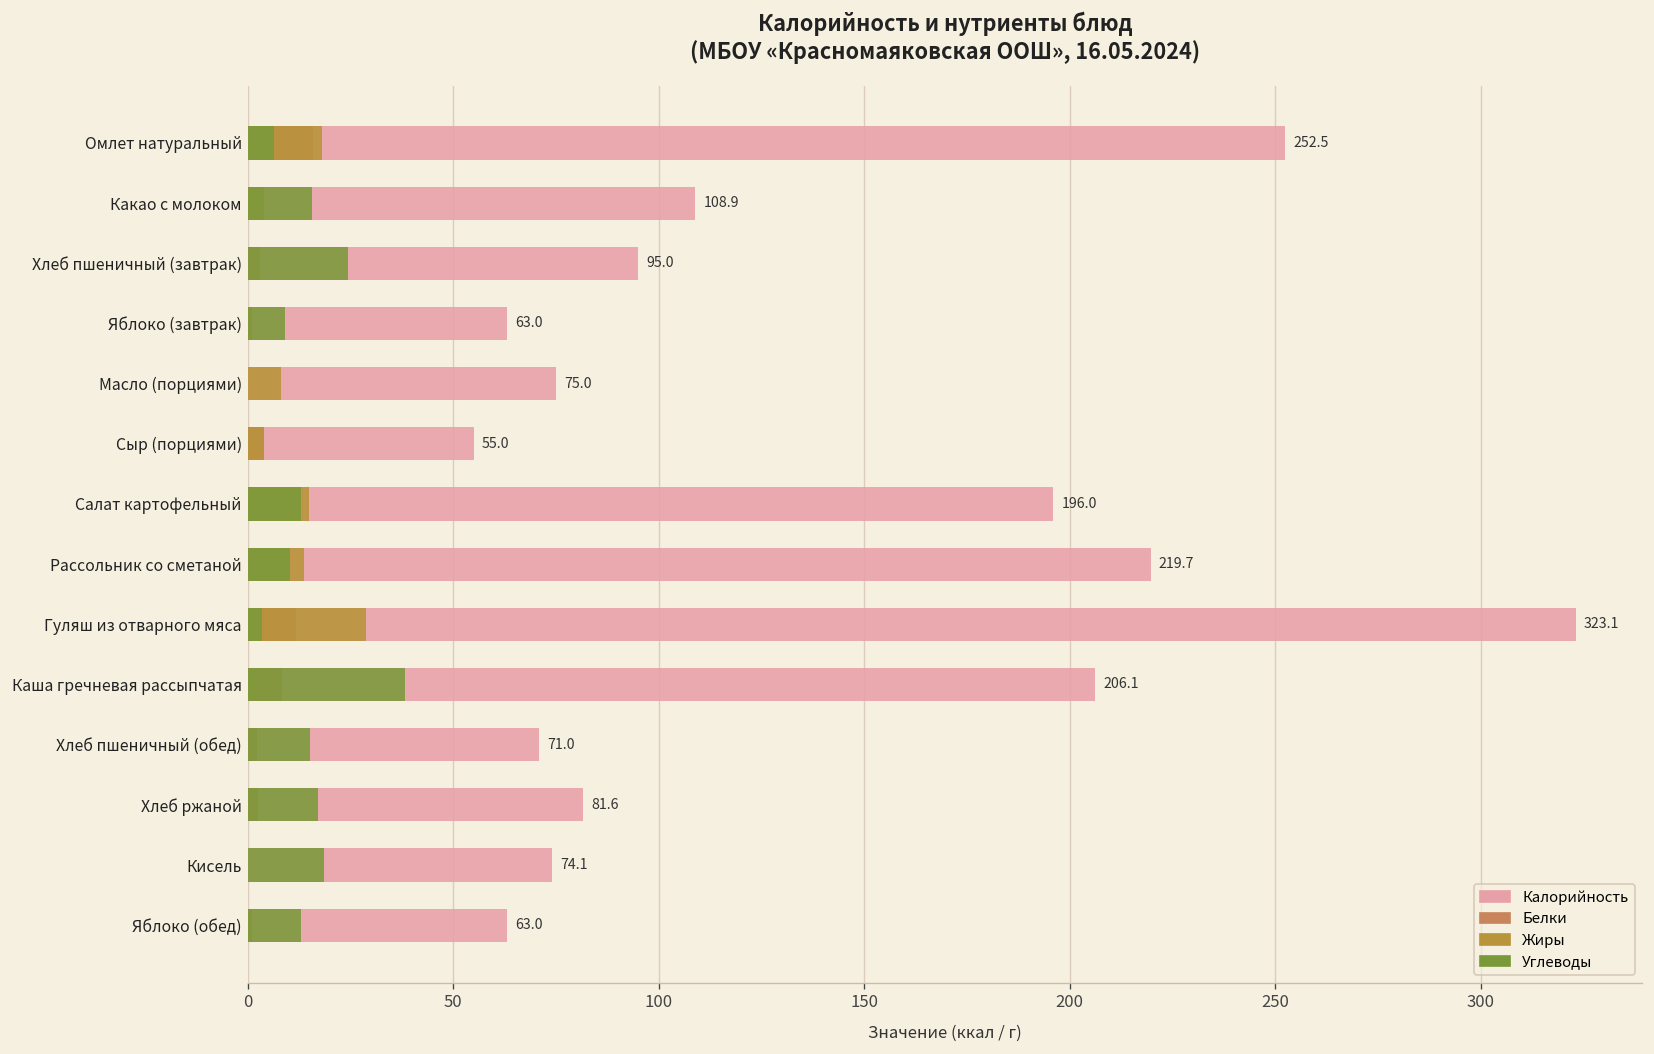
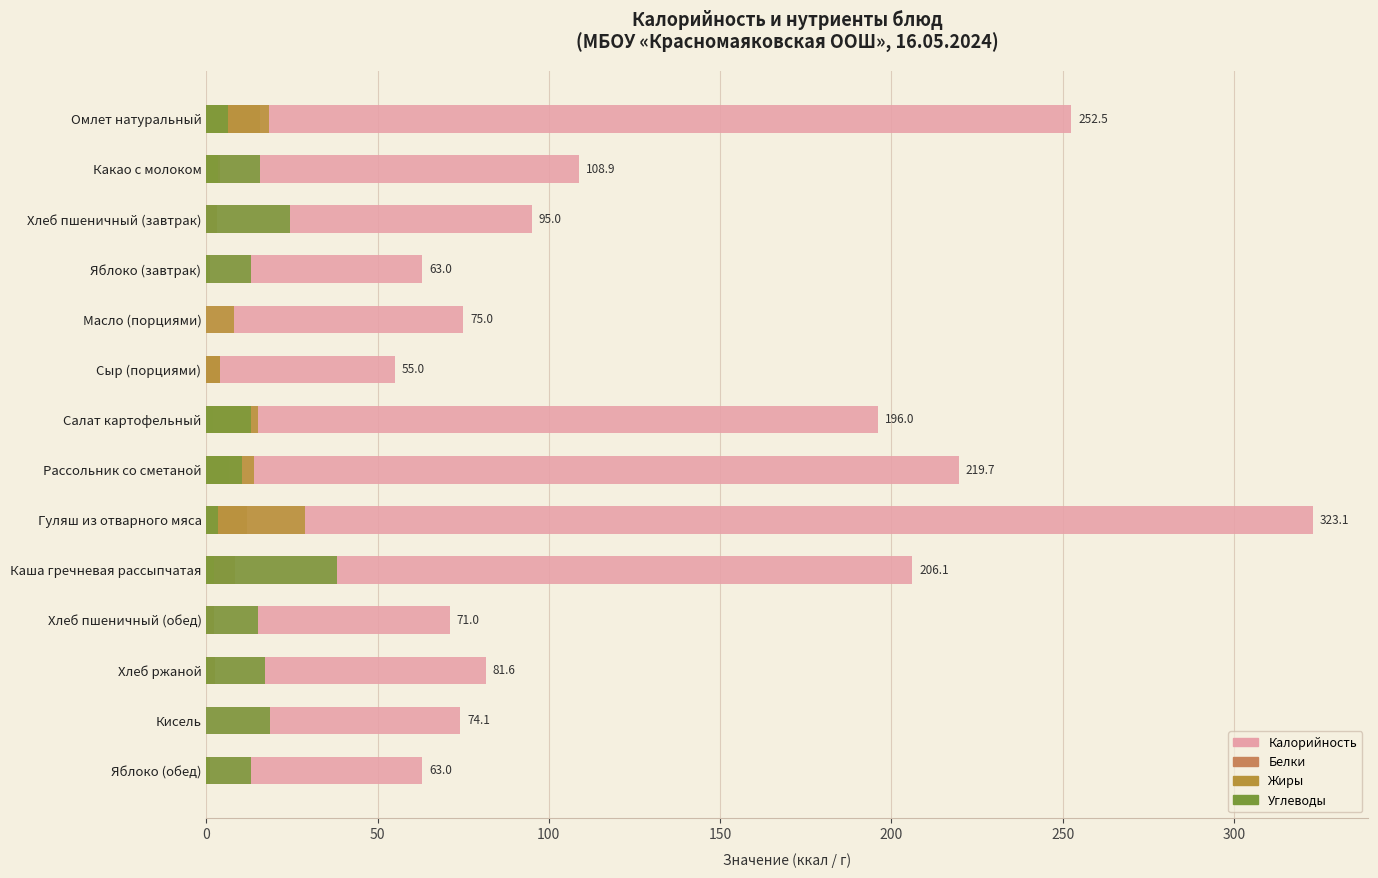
  {
    "Калорийность": {
      "Омлет натуральный": 252.5,
      "Какао с молоком": 108.9,
      "Хлеб пшеничный (завтрак)": 95.0,
      "Яблоко (завтрак)": 63.0,
      "Масло (порциями)": 75.0,
      "Сыр (порциями)": 55.0,
      "Салат картофельный": 196.0,
      "Рассольник со сметаной": 219.7,
      "Гуляш из отварного мяса": 323.1,
      "Каша гречневая рассыпчатая": 206.1,
      "Хлеб пшеничный (обед)": 71.0,
      "Хлеб ржаной": 81.6,
      "Кисель": 74.1,
      "Яблоко (обед)": 63.0
    },
    "Углеводы": {
-     "Яблоко (завтрак)": 9,
+     "Яблоко (завтрак)": 13,
      "Масло (порциями)": 0,
      "Сыр (порциями)": 0
    }
  }
